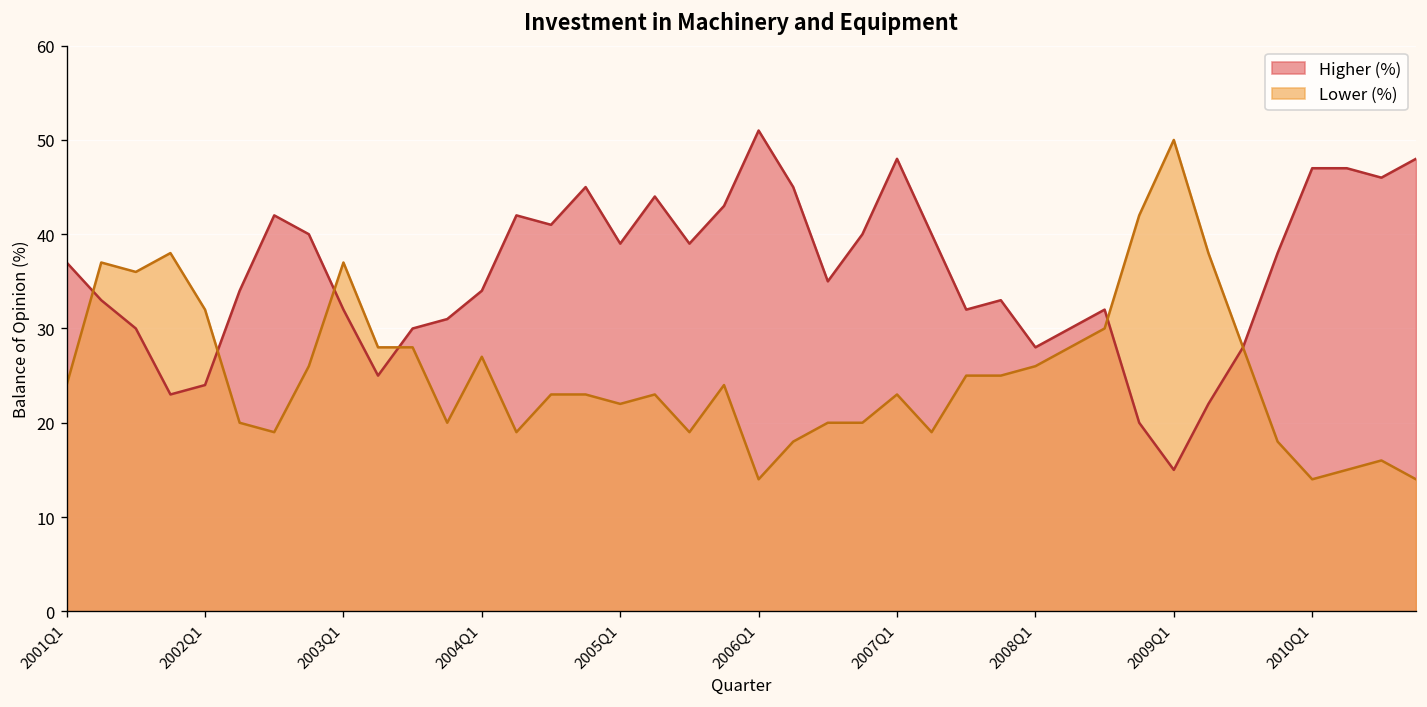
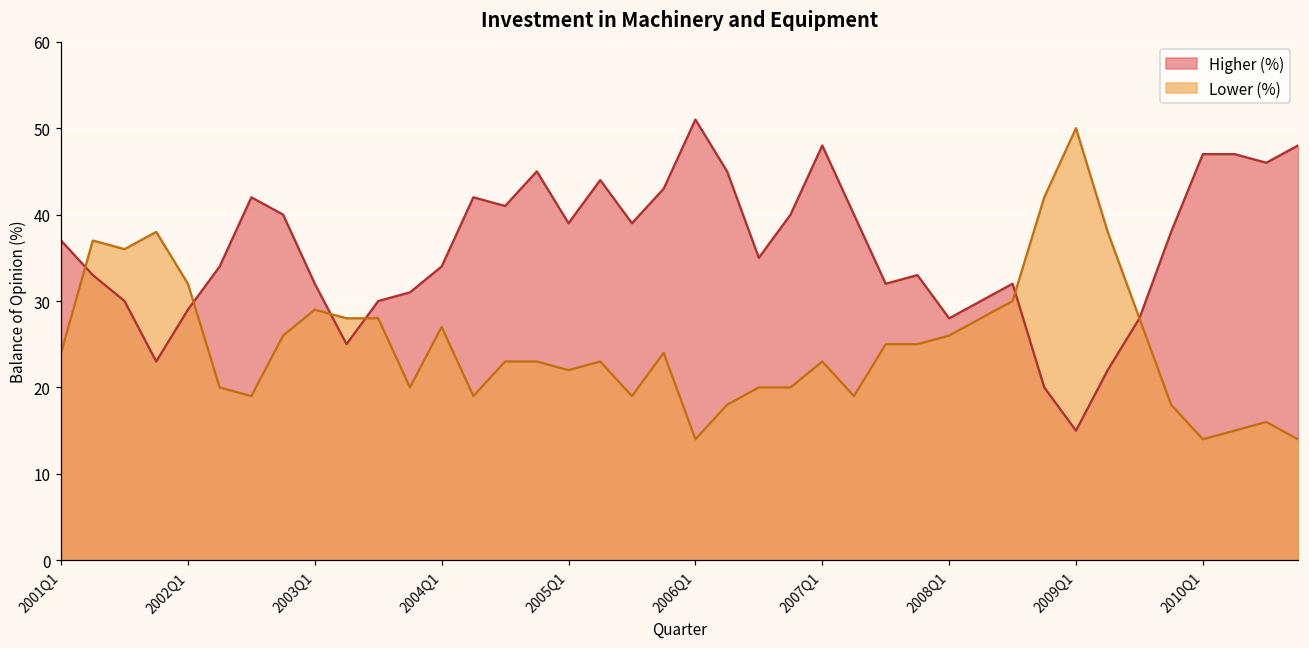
  {
    "Higher (%)": {
      "2001Q1": 37,
-     "2002Q1": 24,
+     "2002Q1": 29,
      "2003Q1": 32,
      "2004Q1": 34,
      "2005Q1": 39,
      "2006Q1": 51,
      "2007Q1": 48,
      "2008Q1": 28,
      "2009Q1": 15,
      "2010Q1": 47
    },
    "Lower (%)": {
      "2001Q1": 24,
      "2002Q1": 32,
-     "2003Q1": 37,
+     "2003Q1": 29,
      "2004Q1": 27,
      "2005Q1": 22,
      "2006Q1": 14,
      "2007Q1": 23,
      "2008Q1": 26,
      "2009Q1": 50,
      "2010Q1": 14
    }
  }
